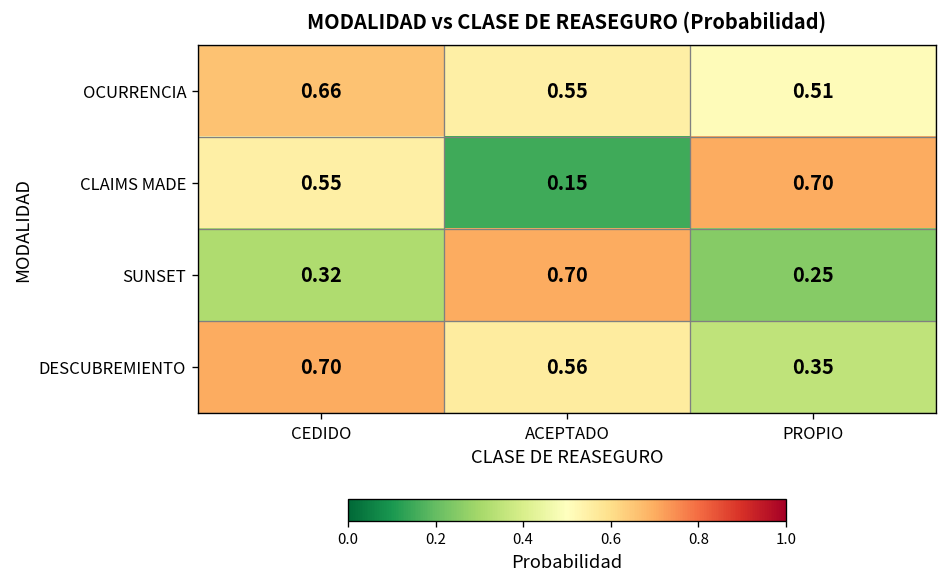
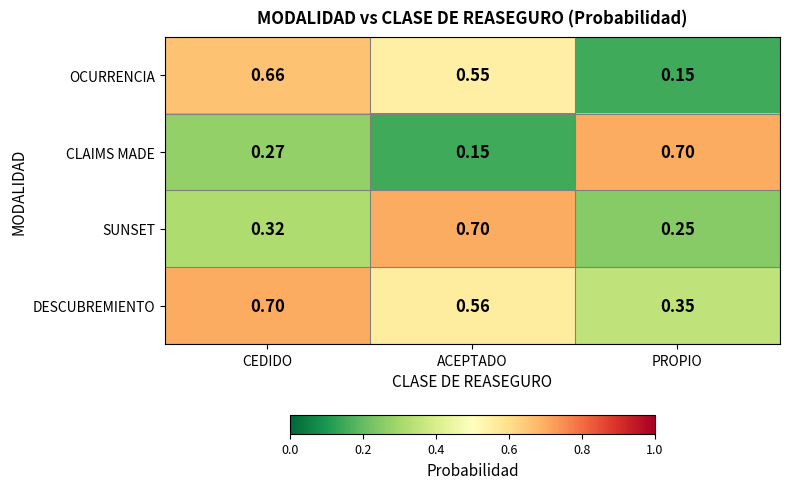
  {
    "OCURRENCIA": {
      "CEDIDO": 0.66,
      "ACEPTADO": 0.55,
-     "PROPIO": 0.51
+     "PROPIO": 0.15
    },
    "CLAIMS MADE": {
-     "CEDIDO": 0.55,
+     "CEDIDO": 0.27,
      "ACEPTADO": 0.15,
      "PROPIO": 0.70
    },
    "SUNSET": {
      "CEDIDO": 0.32,
      "ACEPTADO": 0.70,
      "PROPIO": 0.25
    },
    "DESCUBREMIENTO": {
      "CEDIDO": 0.70,
      "ACEPTADO": 0.56,
      "PROPIO": 0.35
    }
  }
